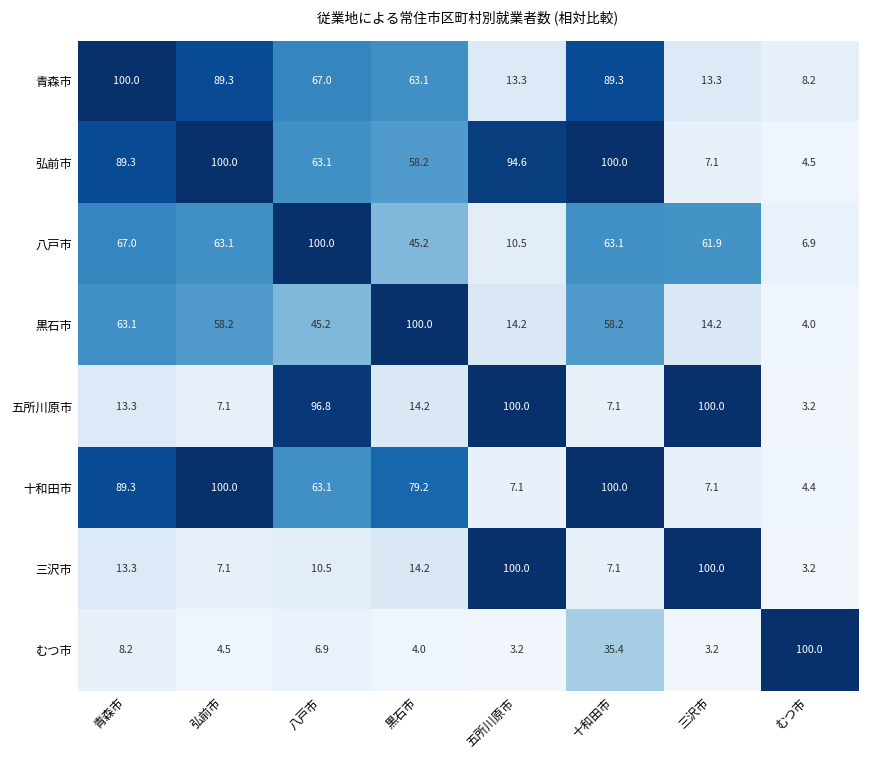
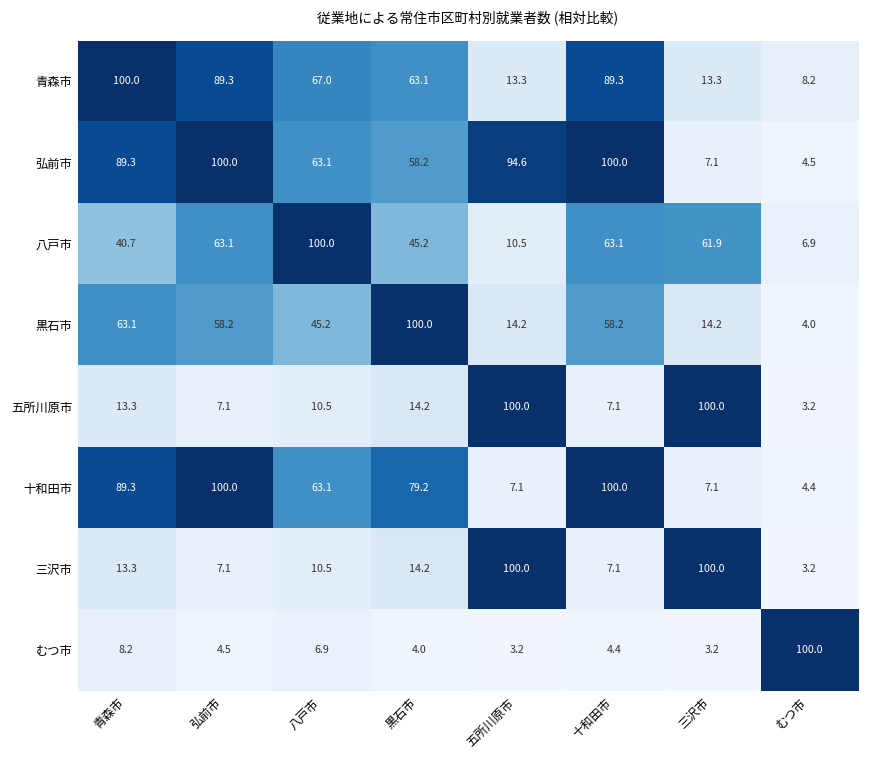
  {
    "青森市": {
      "青森市": 100.0,
      "弘前市": 89.3,
      "八戸市": 67.0,
      "黒石市": 63.1,
      "五所川原市": 13.3,
      "十和田市": 89.3,
      "三沢市": 13.3,
      "むつ市": 8.2
    },
    "弘前市": {
      "青森市": 89.3,
      "弘前市": 100.0,
      "八戸市": 63.1,
      "黒石市": 58.2,
      "五所川原市": 94.6,
      "十和田市": 100.0,
      "三沢市": 7.1,
      "むつ市": 4.5
    },
    "八戸市": {
-     "青森市": 67.0,
+     "青森市": 40.7,
      "弘前市": 63.1,
      "八戸市": 100.0,
      "黒石市": 45.2,
      "五所川原市": 10.5,
      "十和田市": 63.1,
      "三沢市": 61.9,
      "むつ市": 6.9
    },
    "黒石市": {
      "青森市": 63.1,
      "弘前市": 58.2,
      "八戸市": 45.2,
      "黒石市": 100.0,
      "五所川原市": 14.2,
      "十和田市": 58.2,
      "三沢市": 14.2,
      "むつ市": 4.0
    },
    "五所川原市": {
      "青森市": 13.3,
      "弘前市": 7.1,
-     "八戸市": 96.8,
+     "八戸市": 10.5,
      "黒石市": 14.2,
      "五所川原市": 100.0,
      "十和田市": 7.1,
      "三沢市": 100.0,
      "むつ市": 3.2
    },
    "十和田市": {
      "青森市": 89.3,
      "弘前市": 100.0,
      "八戸市": 63.1,
      "黒石市": 79.2,
      "五所川原市": 7.1,
      "十和田市": 100.0,
      "三沢市": 7.1,
      "むつ市": 4.4
    },
    "三沢市": {
      "青森市": 13.3,
      "弘前市": 7.1,
      "八戸市": 10.5,
      "黒石市": 14.2,
      "五所川原市": 100.0,
      "十和田市": 7.1,
      "三沢市": 100.0,
      "むつ市": 3.2
    },
    "むつ市": {
      "青森市": 8.2,
      "弘前市": 4.5,
      "八戸市": 6.9,
      "黒石市": 4.0,
      "五所川原市": 3.2,
-     "十和田市": 35.4,
+     "十和田市": 4.4,
      "三沢市": 3.2,
      "むつ市": 100.0
    }
  }
